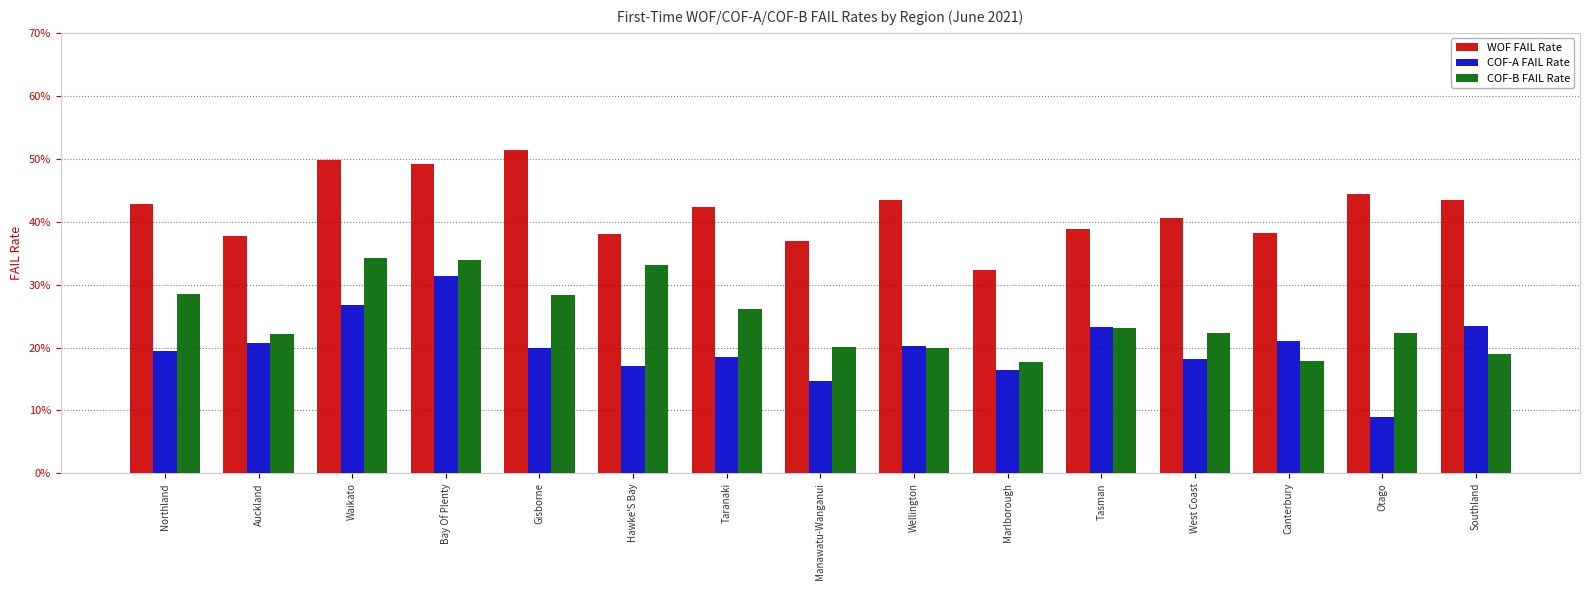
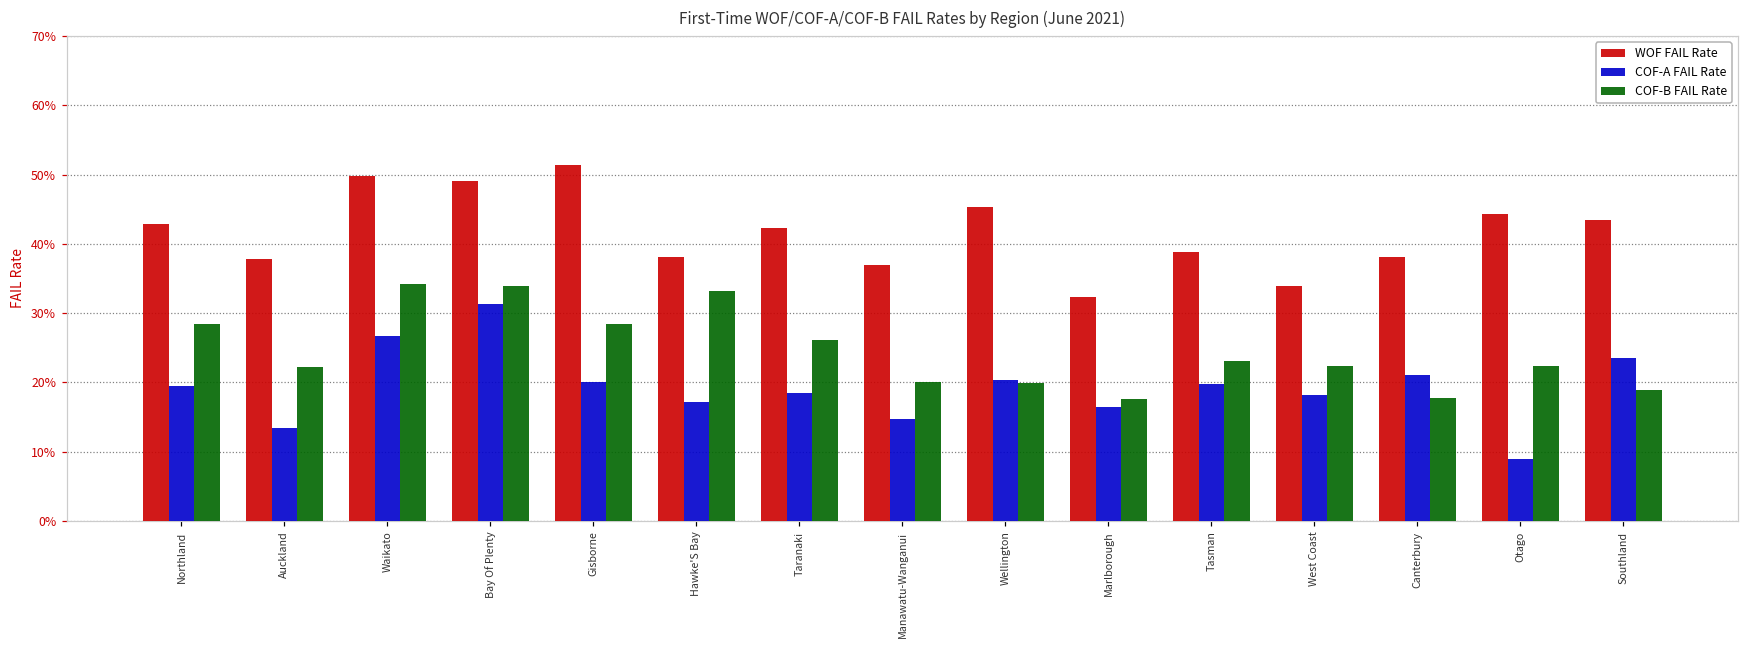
  {
    "WOF FAIL Rate": {
      "Northland": "43%",
      "Auckland": "38%",
      "Waikato": "50%",
      "Bay Of Plenty": "49%",
      "Gisborne": "51%",
      "Hawke'S Bay": "38%",
      "Taranaki": "42%",
      "Manawatu-Wanganui": "37%",
-     "Wellington": "43%",
+     "Wellington": "45%",
      "Marlborough": "32%",
      "Tasman": "39%",
-     "West Coast": "41%",
+     "West Coast": "34%",
      "Canterbury": "38%",
      "Otago": "44%",
      "Southland": "43%"
    },
    "COF-A FAIL Rate": {
      "Northland": "19%",
-     "Auckland": "21%",
+     "Auckland": "13%",
      "Waikato": "27%",
      "Bay Of Plenty": "31%",
      "Gisborne": "20%",
      "Hawke'S Bay": "17%",
      "Taranaki": "18%",
      "Manawatu-Wanganui": "15%",
      "Wellington": "20%",
      "Marlborough": "16%",
-     "Tasman": "23%",
+     "Tasman": "20%",
      "West Coast": "18%",
      "Canterbury": "21%",
      "Otago": "9%",
      "Southland": "23%"
    },
    "COF-B FAIL Rate": {
      "Northland": "28%",
      "Auckland": "22%",
      "Waikato": "34%",
      "Bay Of Plenty": "34%",
      "Gisborne": "28%",
      "Hawke'S Bay": "33%",
      "Taranaki": "26%",
      "Manawatu-Wanganui": "20%",
      "Wellington": "20%",
      "Marlborough": "18%",
      "Tasman": "23%",
      "West Coast": "22%",
      "Canterbury": "18%",
      "Otago": "22%",
      "Southland": "19%"
    }
  }
